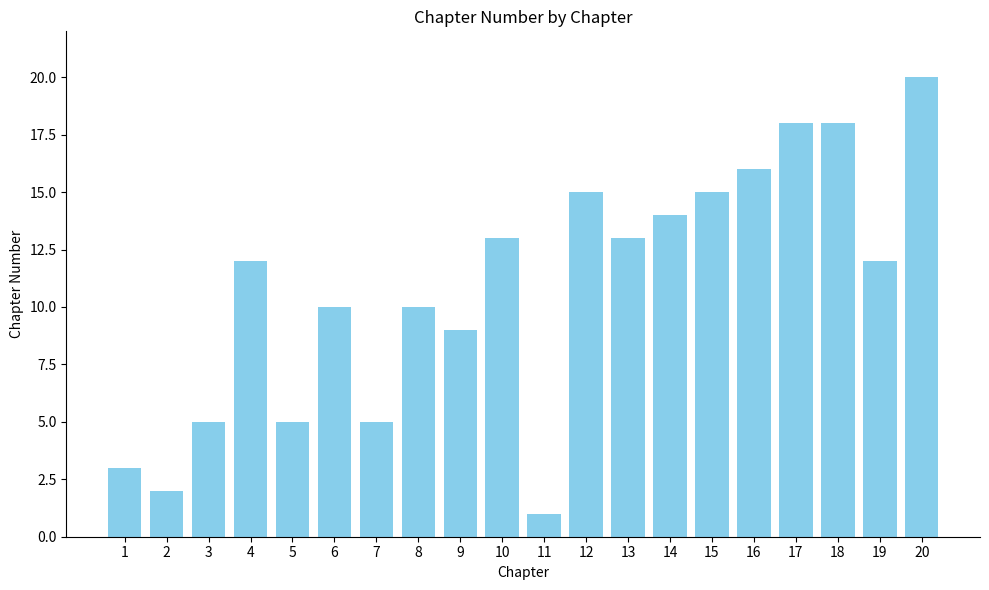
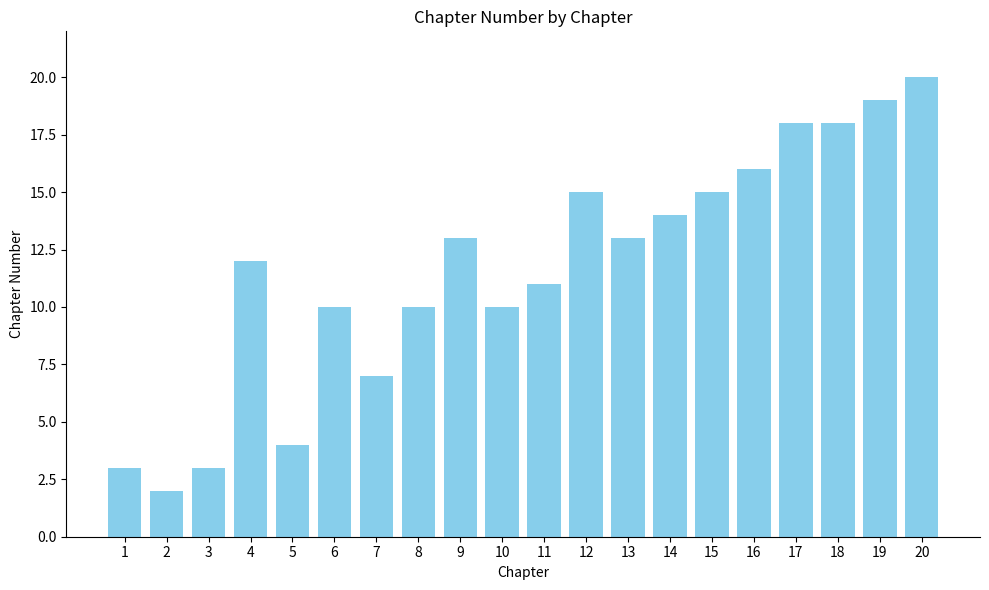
  {
    "1": 3,
    "2": 2,
-   "3": 5,
+   "3": 3,
    "4": 12,
-   "5": 5,
+   "5": 4,
    "6": 10,
-   "7": 5,
+   "7": 7,
    "8": 10,
-   "9": 9,
-   "10": 13,
-   "11": 1,
+   "9": 13,
+   "10": 10,
+   "11": 11,
    "12": 15,
    "13": 13,
    "14": 14,
    "15": 15,
    "16": 16,
    "17": 18,
    "18": 18,
-   "19": 12,
+   "19": 19,
    "20": 20
  }
